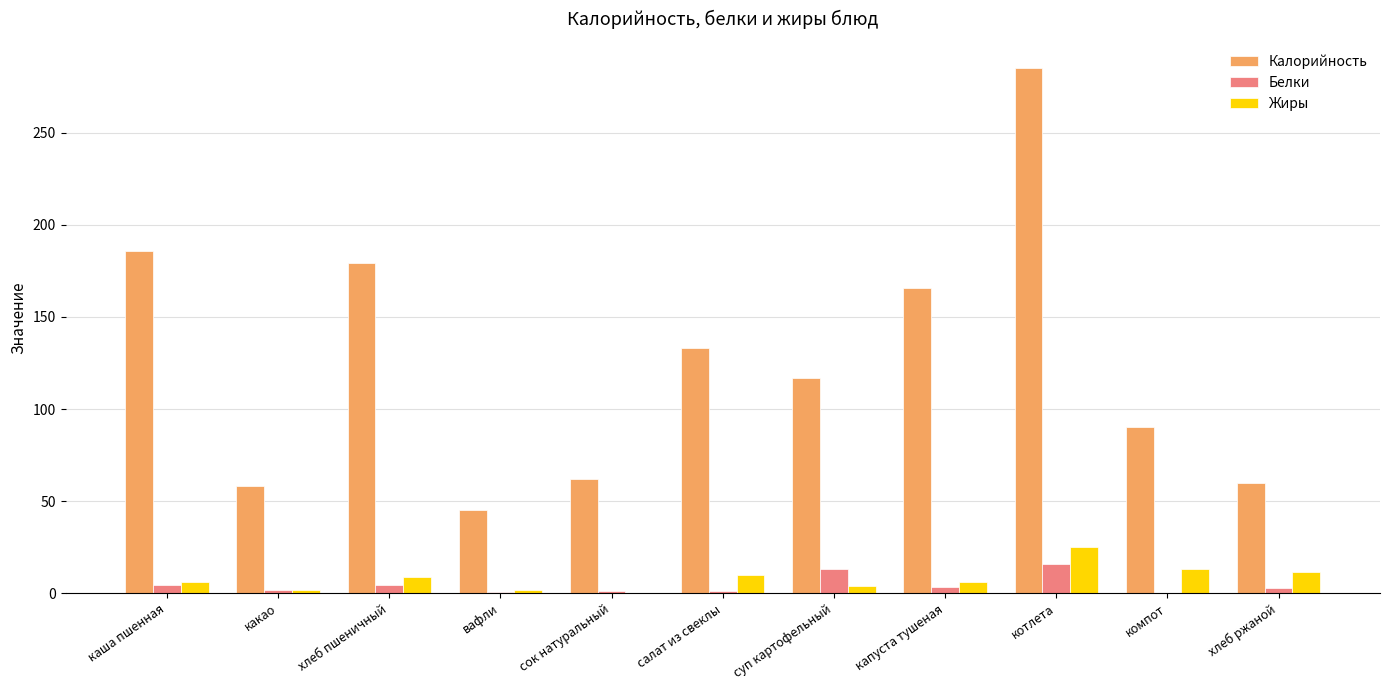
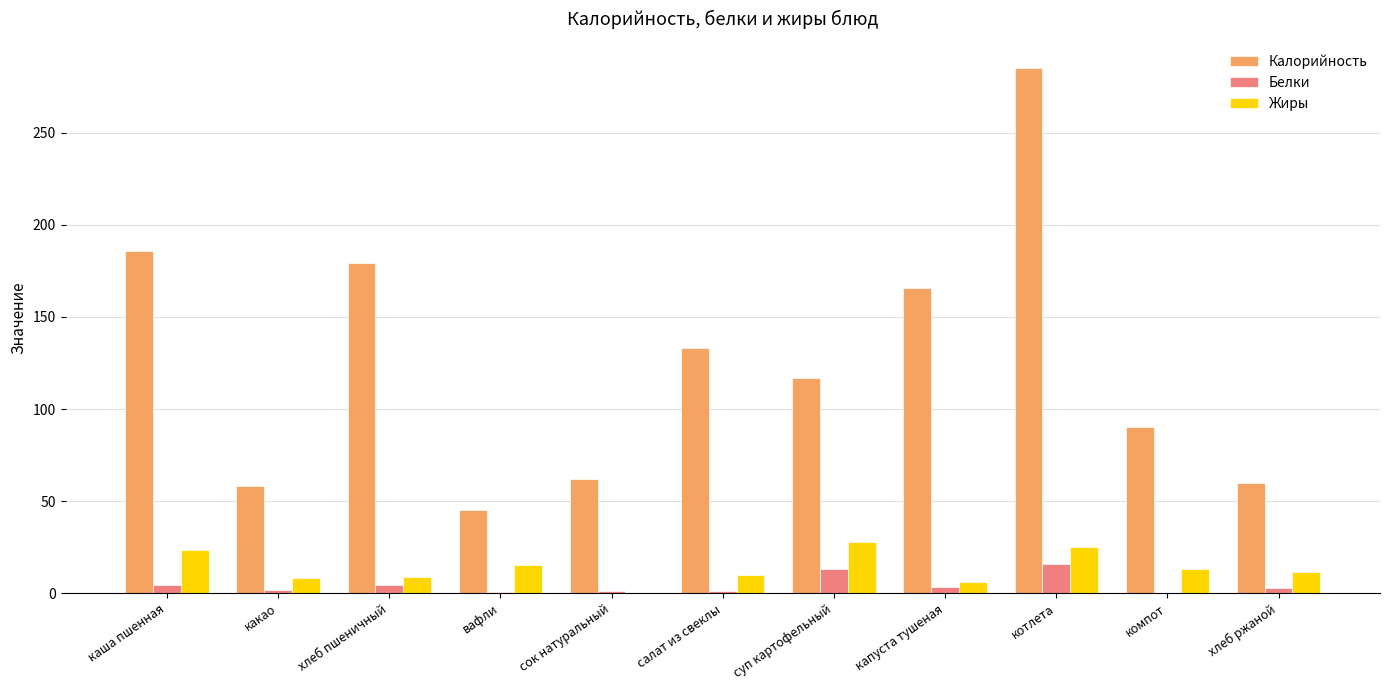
  {
    "Жиры": {
-     "каша пшенная": 6,
-     "какао": 2,
+     "каша пшенная": 23,
+     "какао": 9,
      "хлеб пшеничный": 9,
-     "вафли": 2,
+     "вафли": 16,
      "сок натуральный": 0,
      "салат из свеклы": 10,
-     "суп картофельный": 4,
+     "суп картофельный": 28,
      "капуста тушеная": 6,
      "котлета": 25,
      "компот": 13,
      "хлеб ржаной": 11
    }
  }
